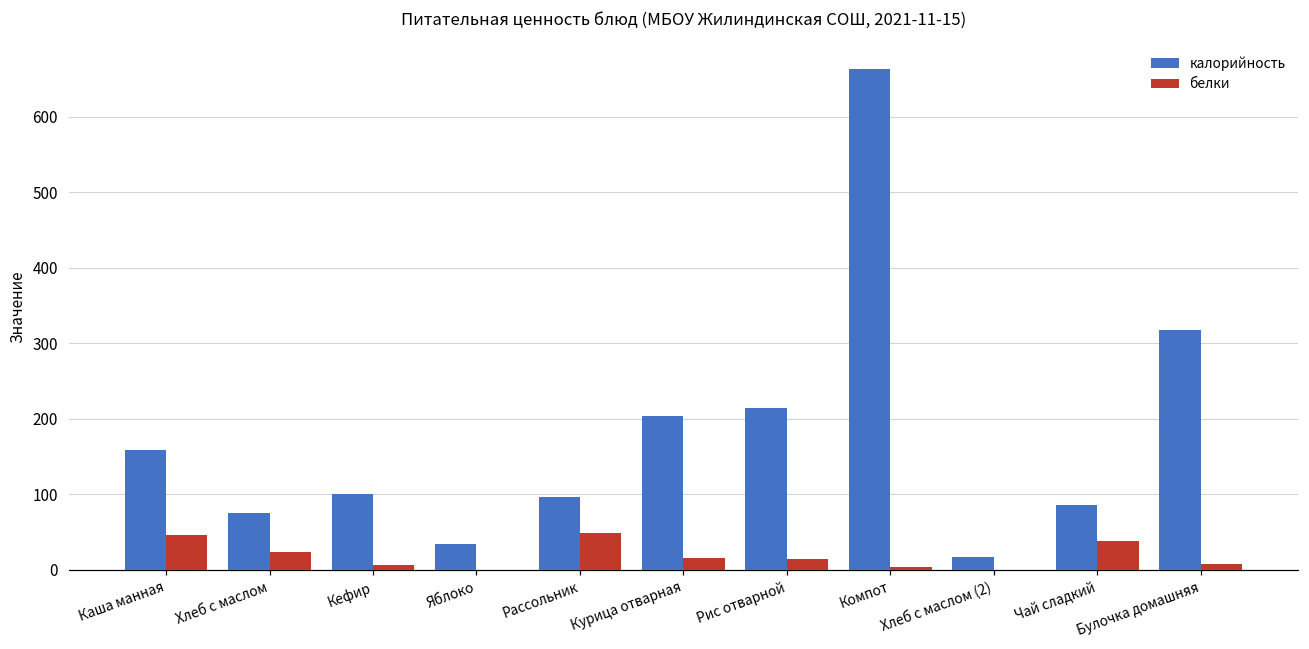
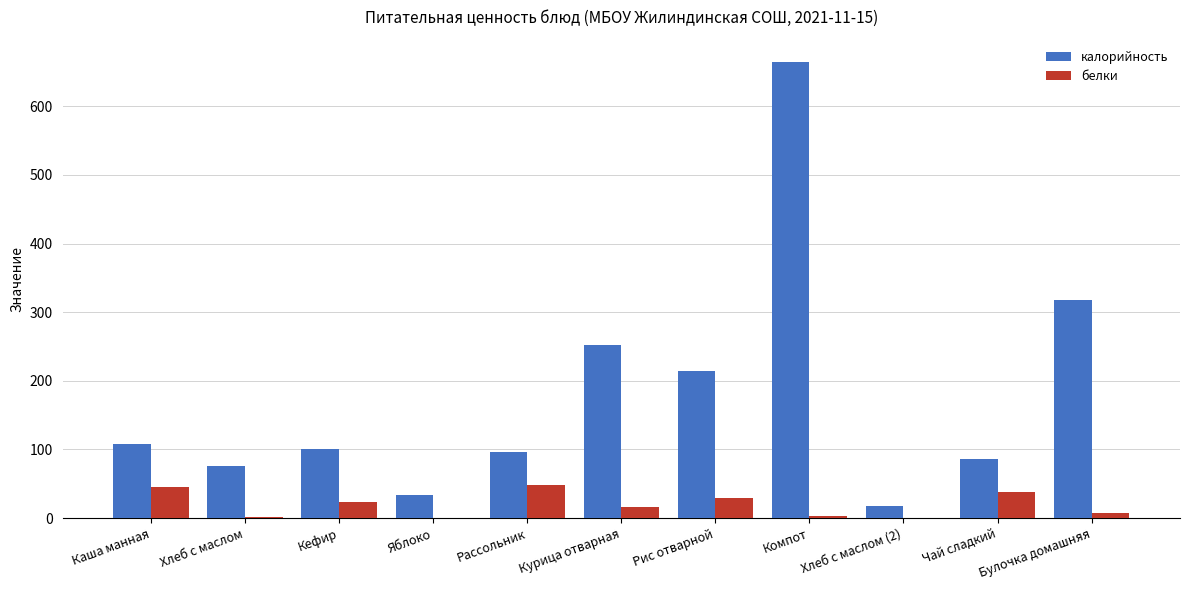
  {
    "калорийность": {
-     "Каша манная": 160,
+     "Каша манная": 110,
      "Хлеб с маслом": 80,
      "Кефир": 100,
      "Яблоко": 30,
      "Рассольник": 100,
-     "Курица отварная": 200,
+     "Курица отварная": 250,
      "Рис отварной": 210,
      "Компот": 660,
      "Хлеб с маслом (2)": 20,
      "Чай сладкий": 90,
      "Булочка домашняя": 320
    },
    "белки": {
      "Каша манная": 50,
-     "Хлеб с маслом": 20,
-     "Кефир": 10,
+     "Хлеб с маслом": 0,
+     "Кефир": 20,
      "Яблоко": 0,
      "Рассольник": 50,
      "Курица отварная": 20,
-     "Рис отварной": 10,
+     "Рис отварной": 30,
      "Чай сладкий": 40,
      "Булочка домашняя": 10
    }
  }
